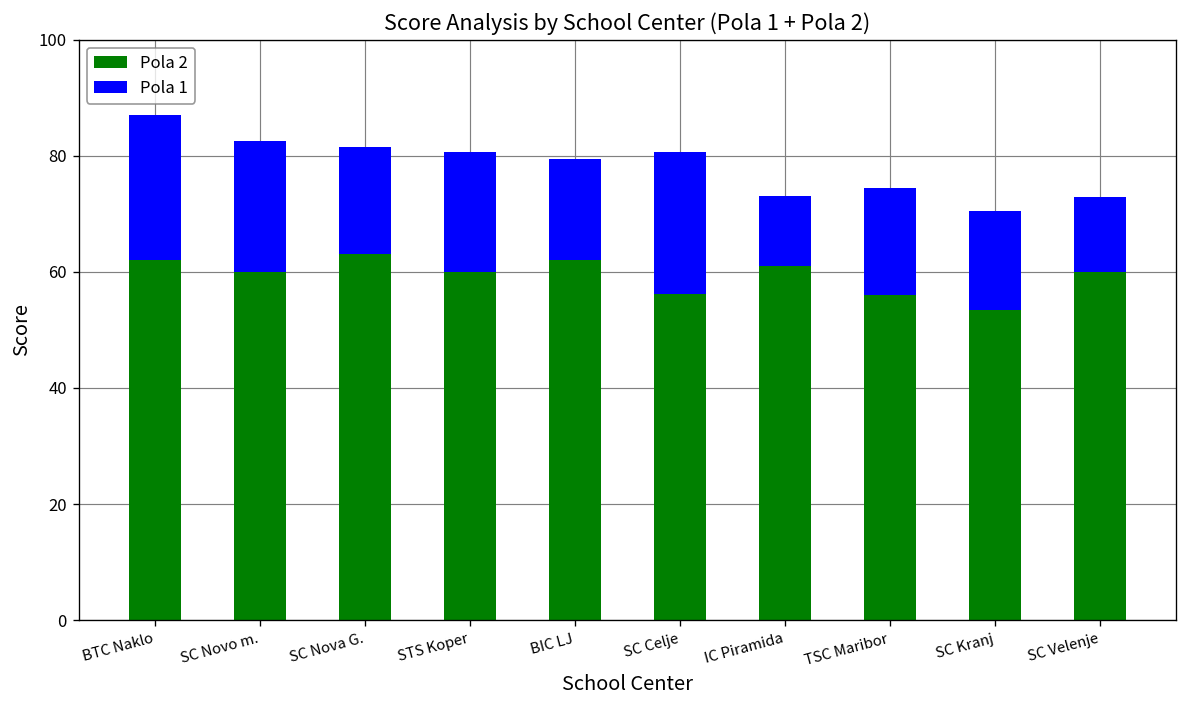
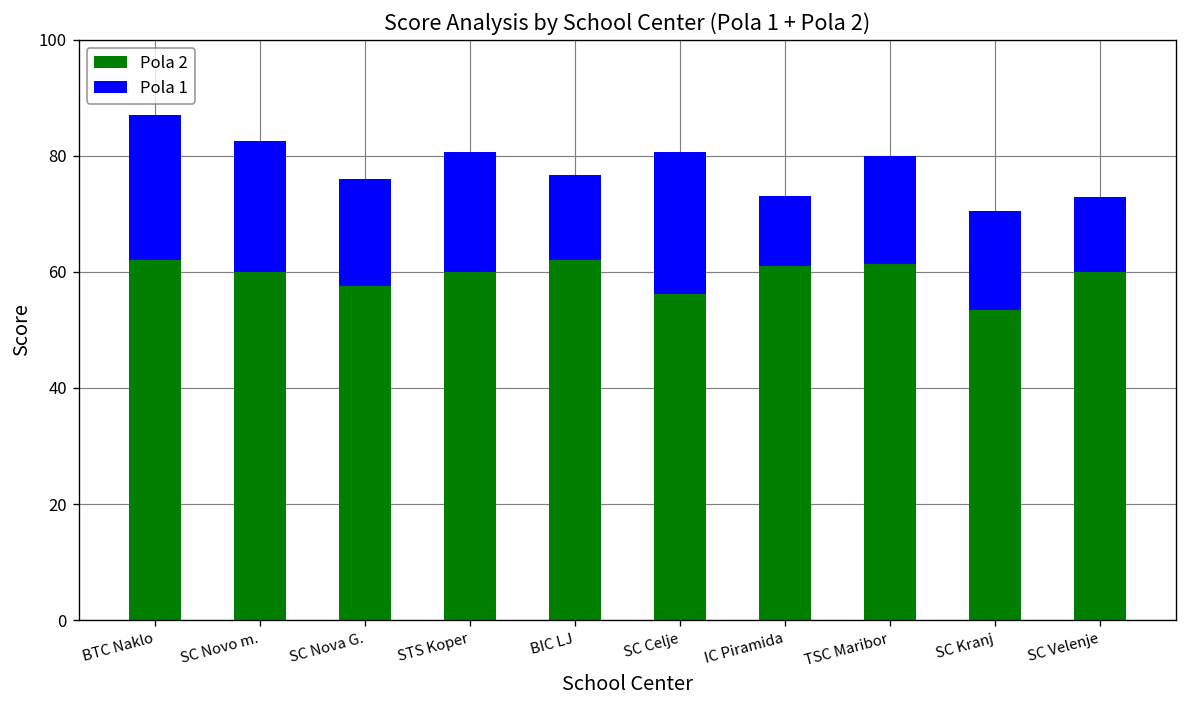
  {
    "Pola 2": {
      "BTC Naklo": 62,
      "SC Novo m.": 60,
-     "SC Nova G.": 63,
+     "SC Nova G.": 58,
      "STS Koper": 60,
      "BIC LJ": 62,
      "SC Celje": 56,
      "IC Piramida": 61,
-     "TSC Maribor": 56,
+     "TSC Maribor": 61,
      "SC Kranj": 54,
      "SC Velenje": 60
    },
    "Pola 1": {
      "BTC Naklo": 25,
      "SC Novo m.": 23,
      "SC Nova G.": 19,
      "STS Koper": 21,
-     "BIC LJ": 18,
+     "BIC LJ": 15,
      "SC Celje": 25,
      "IC Piramida": 12,
      "TSC Maribor": 19,
      "SC Kranj": 17,
      "SC Velenje": 13
    }
  }
